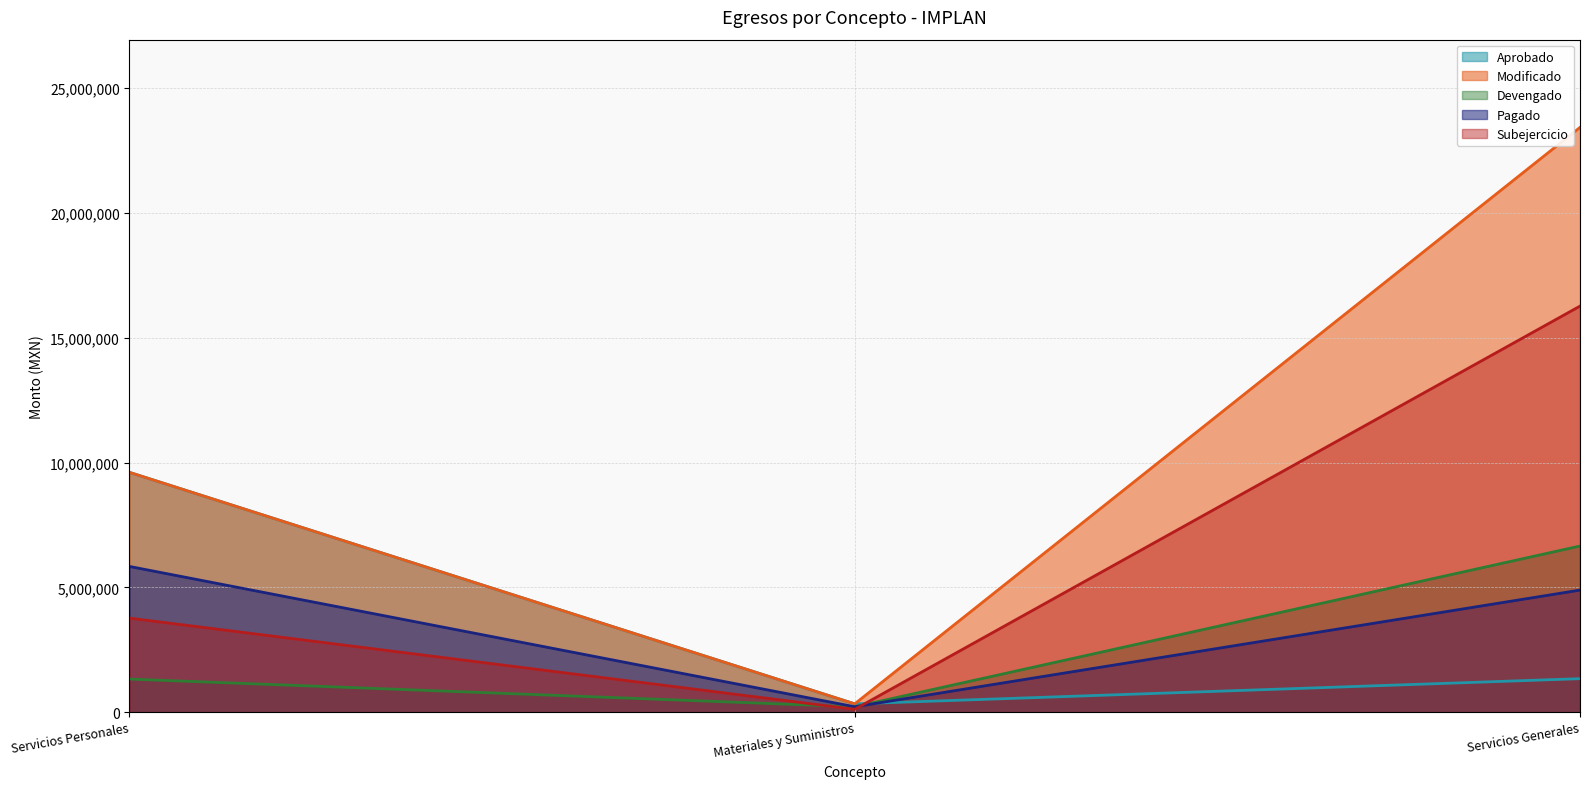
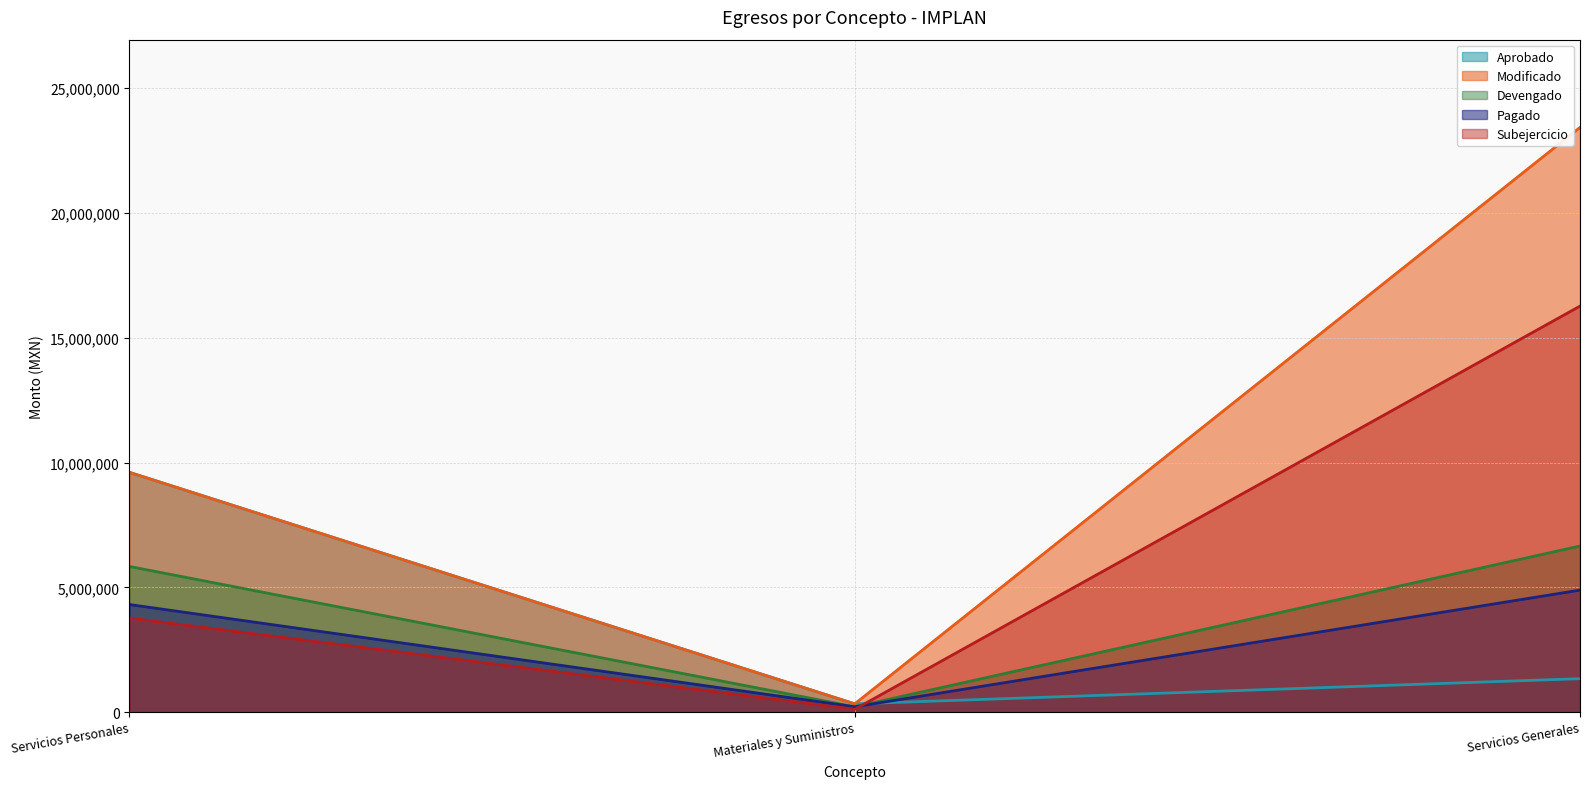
  {
    "Aprobado": {
      "Servicios Generales": "1,300,000"
    },
    "Devengado": {
-     "Servicios Personales": "1,300,000",
+     "Servicios Personales": "5,800,000",
      "Servicios Generales": "6,700,000"
    },
    "Pagado": {
-     "Servicios Personales": "5,800,000",
+     "Servicios Personales": "4,300,000",
      "Servicios Generales": "4,900,000"
    }
  }
